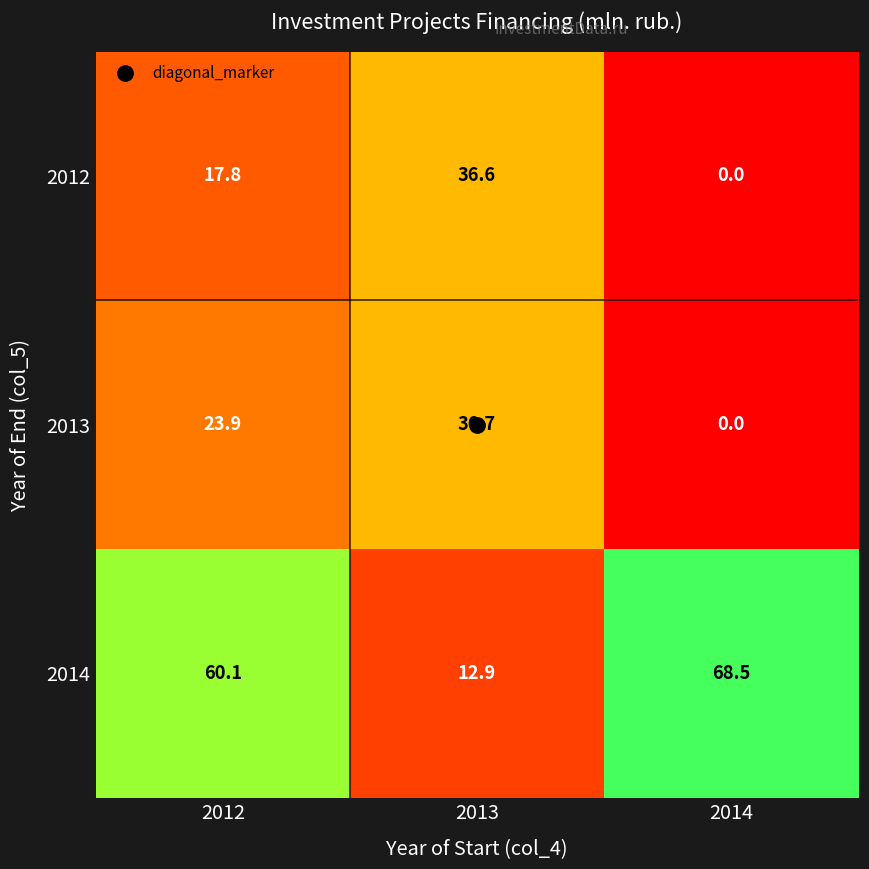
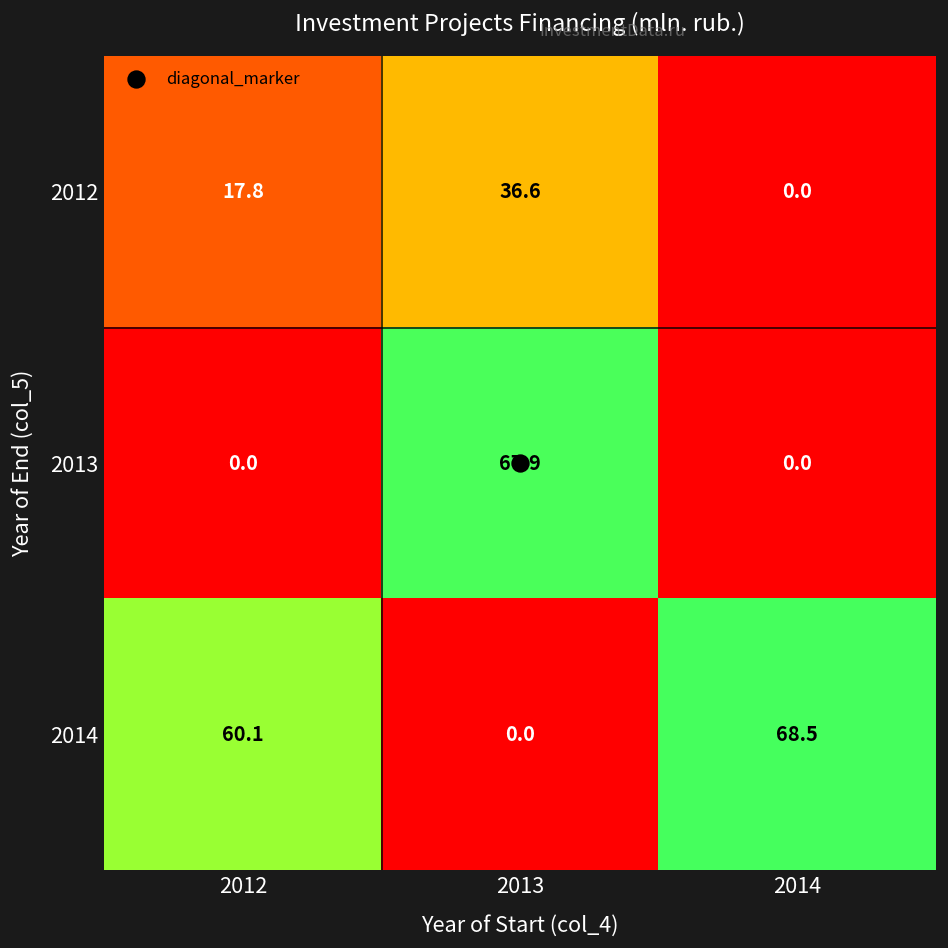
  {
    "2012": {
      "2012": 17.8,
      "2013": 36.6,
      "2014": 0.0
    },
    "2013": {
-     "2012": 23.9,
-     "2013": 36.7,
+     "2012": 0.0,
+     "2013": 67.9,
      "2014": 0.0
    },
    "2014": {
      "2012": 60.1,
-     "2013": 12.9,
+     "2013": 0.0,
      "2014": 68.5
    }
  }
